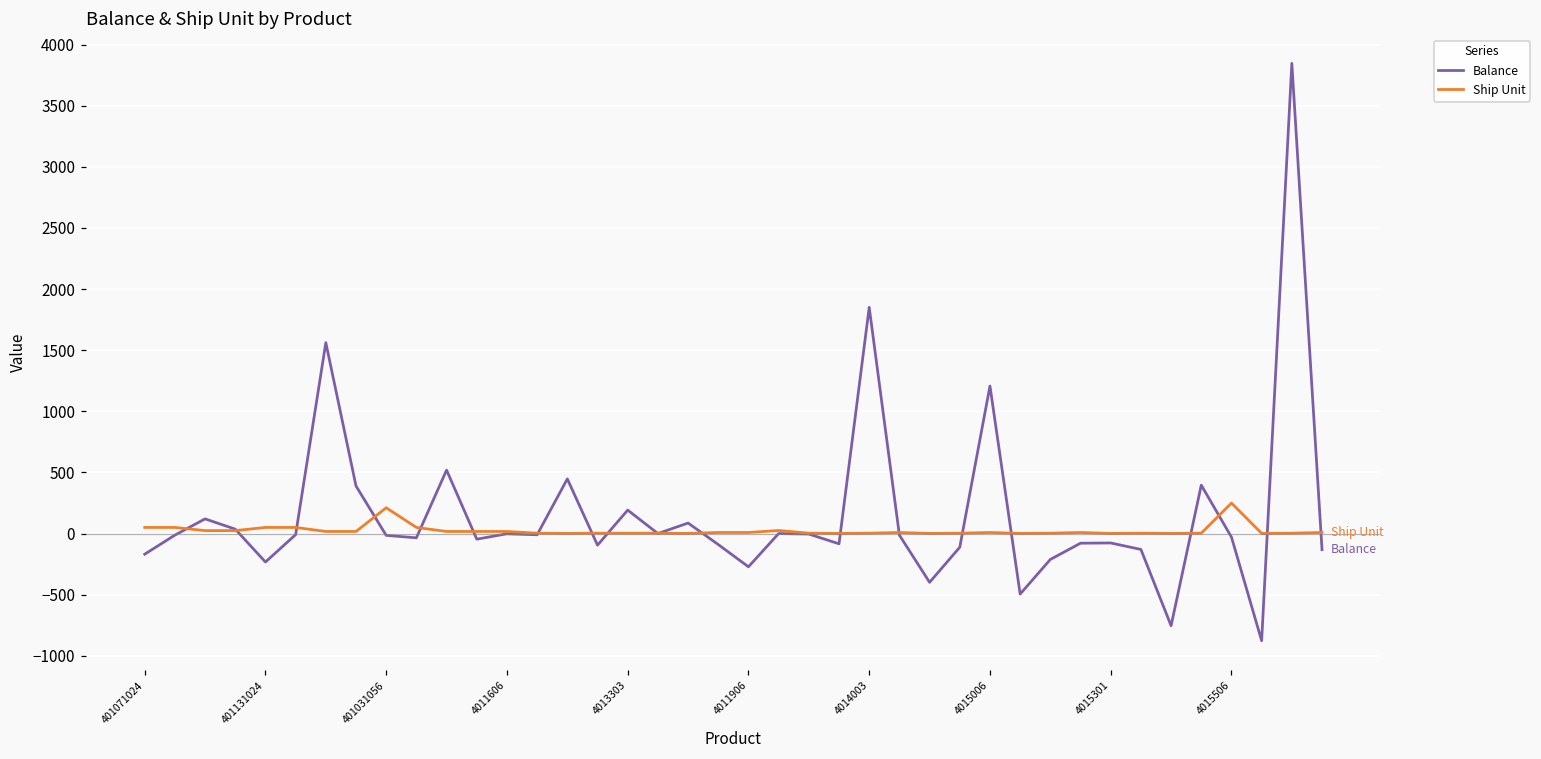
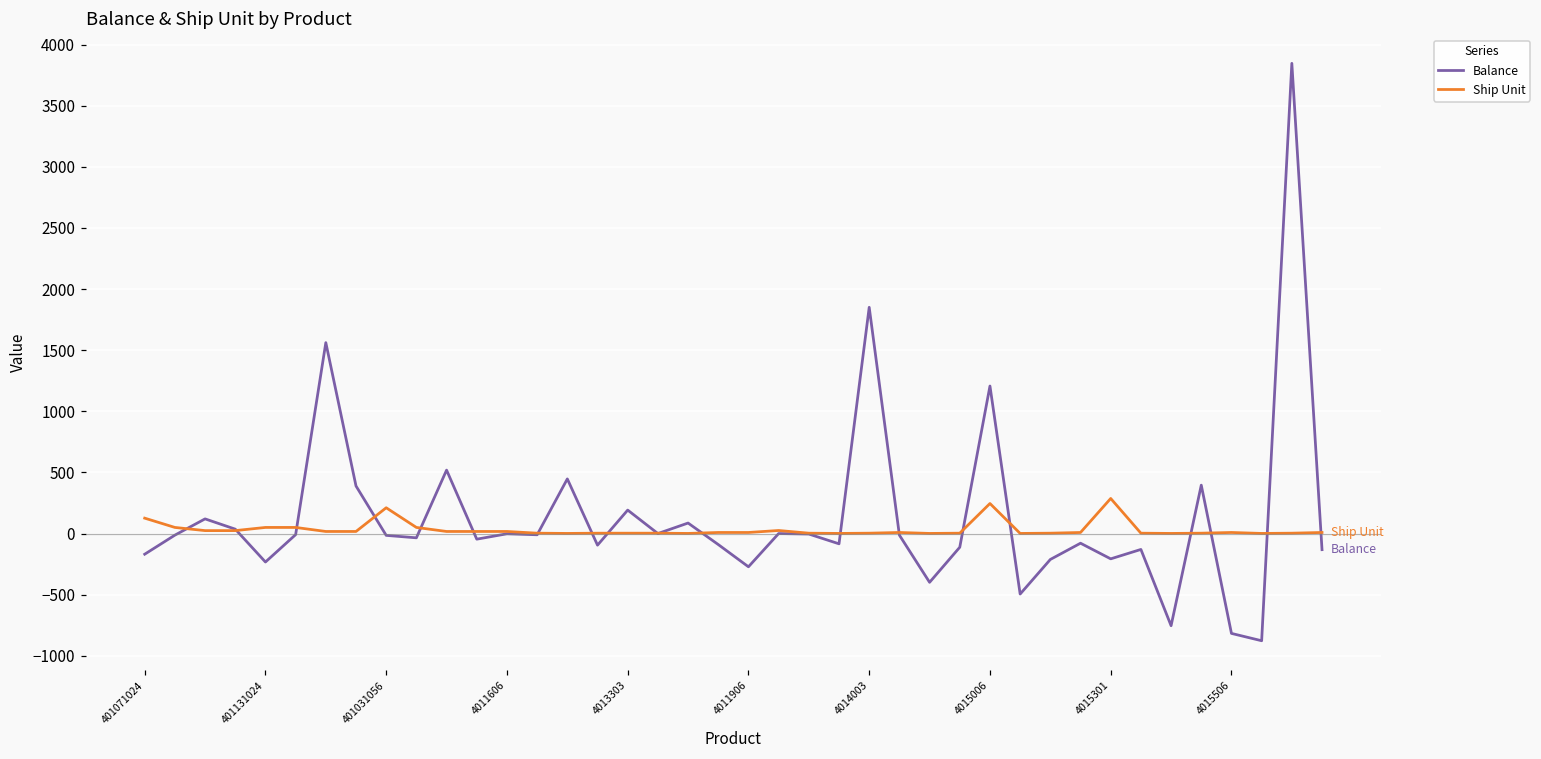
  {
    "Balance": {
      "401071024": -170,
      "401131024": -230,
      "401031056": -20,
      "4013303": 190,
      "4011906": -270,
      "4014003": 1850,
      "4015006": 1210,
-     "4015301": -80,
-     "4015506": -30
+     "4015301": -210,
+     "4015506": -820
    },
    "Ship Unit": {
-     "401071024": 50,
+     "401071024": 130,
      "401131024": 50,
      "401031056": 210,
      "4013303": 0,
      "4011906": 10,
      "4014003": 0,
-     "4015006": 10,
-     "4015301": 0,
-     "4015506": 250
+     "4015006": 250,
+     "4015301": 290,
+     "4015506": 10
    }
  }
